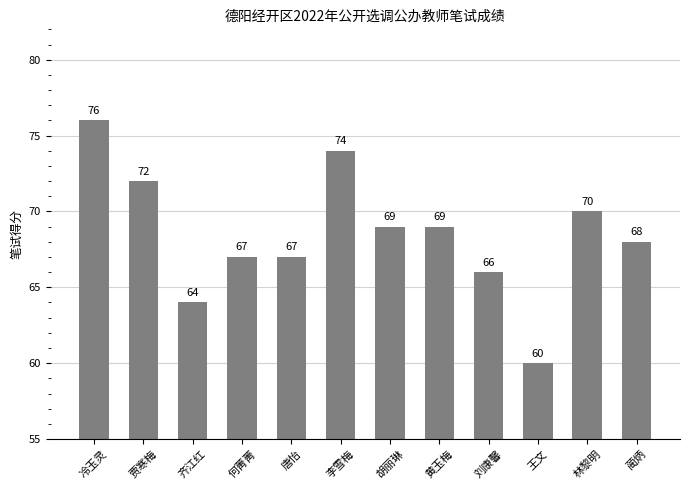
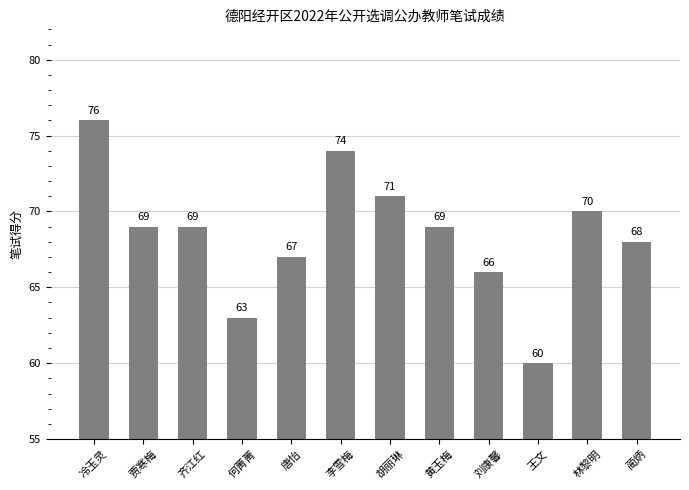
  {
    "冷玉灵": 76,
-   "贾寒梅": 72,
-   "齐江红": 64,
-   "何菁菁": 67,
+   "贾寒梅": 69,
+   "齐江红": 69,
+   "何菁菁": 63,
    "唐怡": 67,
    "李雪梅": 74,
-   "胡丽琳": 69,
+   "胡丽琳": 71,
    "黄玉梅": 69,
    "刘康馨": 66,
    "王文": 60,
    "林黎明": 70,
    "蔺炳": 68
  }
